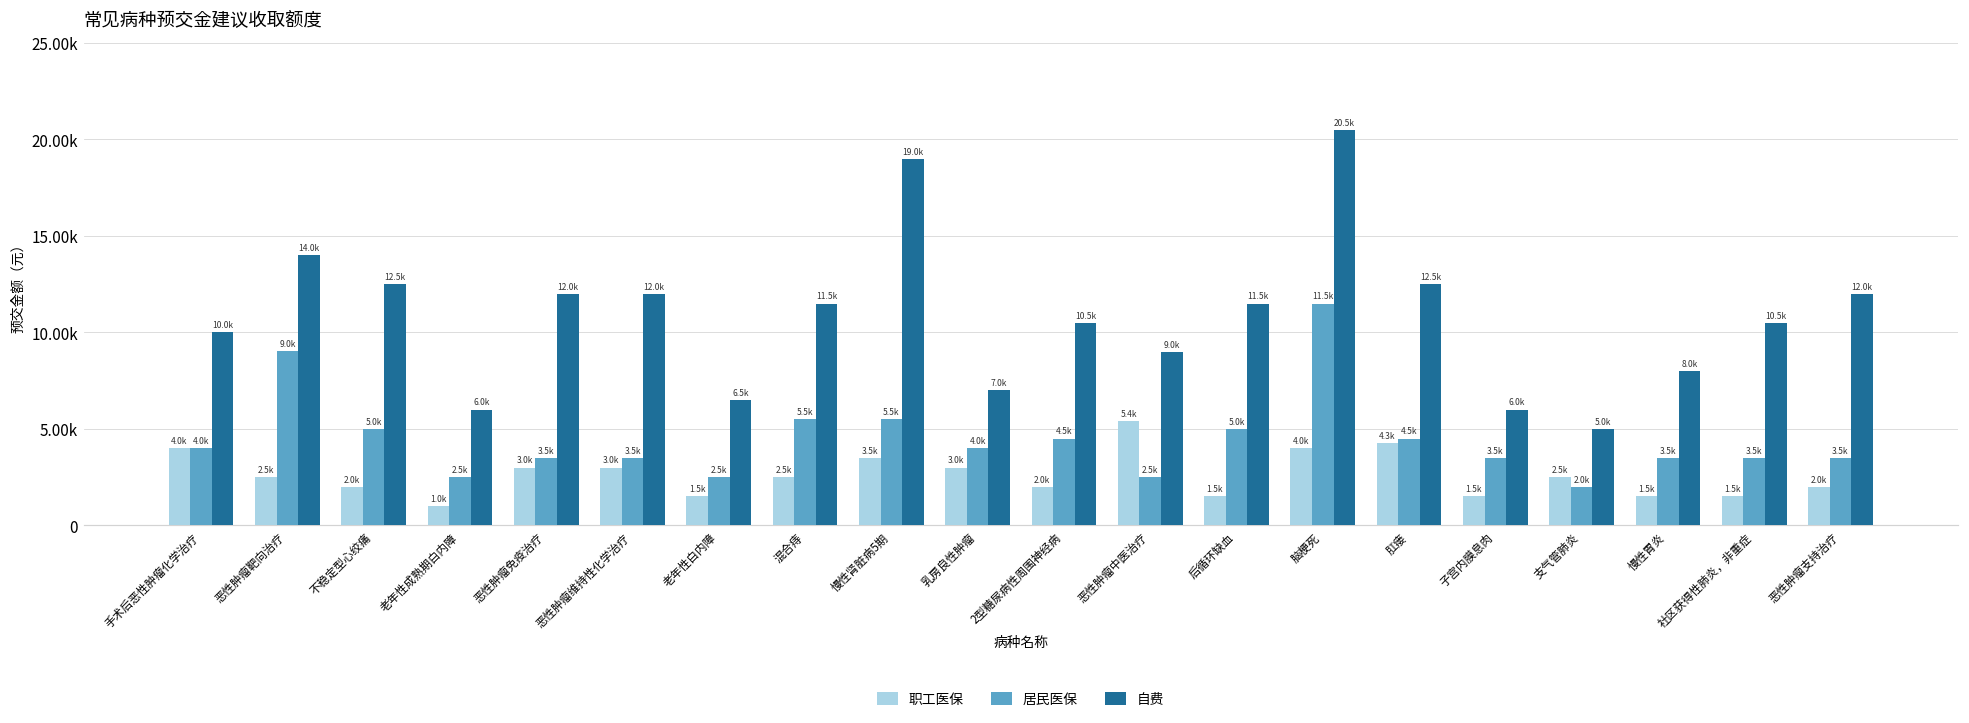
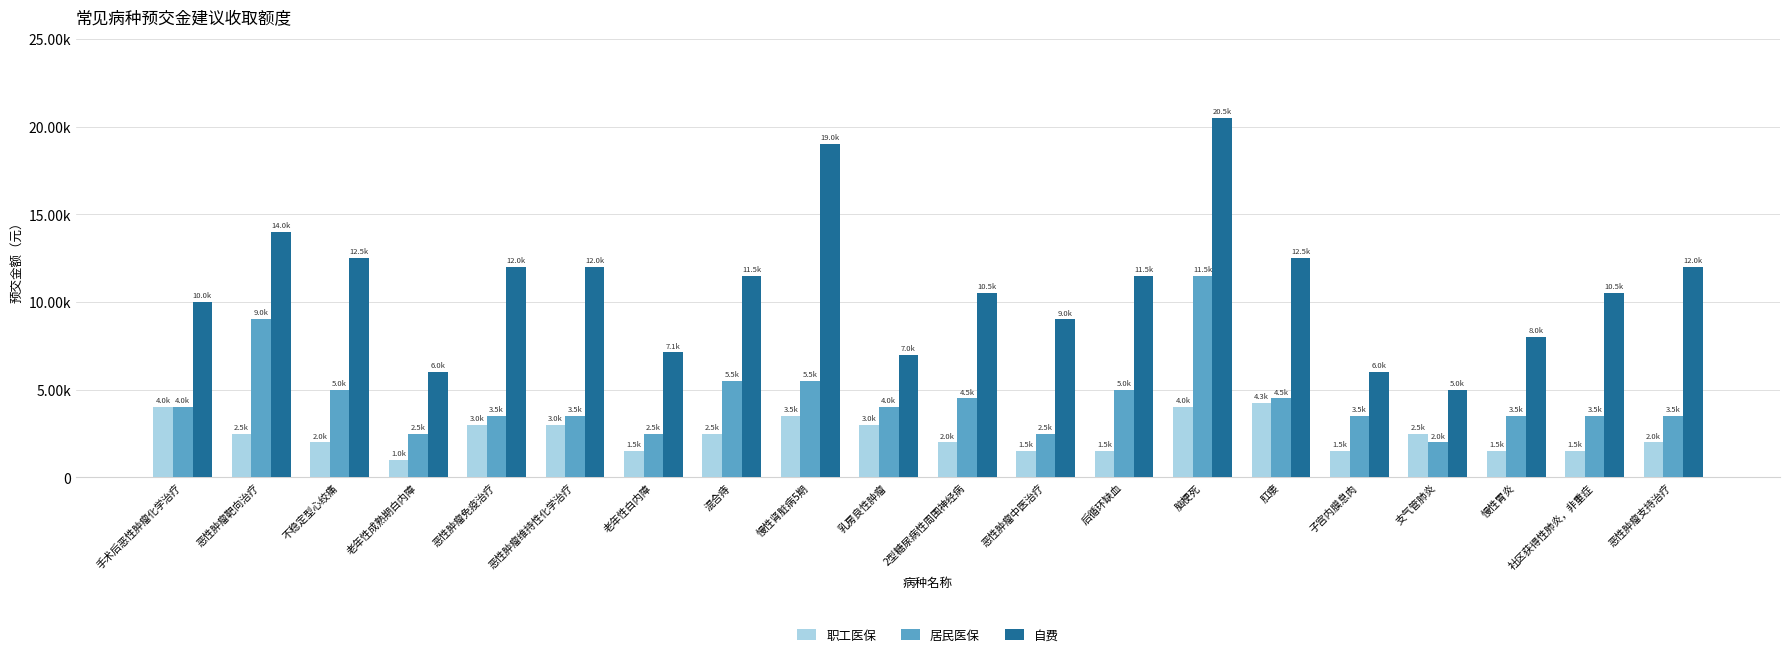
  {
    "职工医保": {
      "手术后恶性肿瘤化学治疗": "4.0k",
      "恶性肿瘤靶向治疗": "2.5k",
      "不稳定型心绞痛": "2.0k",
      "老年性成熟期白内障": "1.0k",
      "恶性肿瘤免疫治疗": "3.0k",
      "恶性肿瘤维持性化学治疗": "3.0k",
      "老年性白内障": "1.5k",
      "混合痔": "2.5k",
      "慢性肾脏病5期": "3.5k",
      "乳房良性肿瘤": "3.0k",
      "2型糖尿病性周围神经病": "2.0k",
-     "恶性肿瘤中医治疗": "5.4k",
+     "恶性肿瘤中医治疗": "1.5k",
      "后循环缺血": "1.5k",
      "脑梗死": "4.0k",
      "肛瘘": "4.3k",
      "子宫内膜息肉": "1.5k",
      "支气管肺炎": "2.5k",
      "慢性胃炎": "1.5k",
      "社区获得性肺炎，非重症": "1.5k",
      "恶性肿瘤支持治疗": "2.0k"
    },
    "居民医保": {
      "手术后恶性肿瘤化学治疗": "4.0k",
      "恶性肿瘤靶向治疗": "9.0k",
      "不稳定型心绞痛": "5.0k",
      "老年性成熟期白内障": "2.5k",
      "恶性肿瘤免疫治疗": "3.5k",
      "恶性肿瘤维持性化学治疗": "3.5k",
      "老年性白内障": "2.5k",
      "混合痔": "5.5k",
      "慢性肾脏病5期": "5.5k",
      "乳房良性肿瘤": "4.0k",
      "2型糖尿病性周围神经病": "4.5k",
      "恶性肿瘤中医治疗": "2.5k",
      "后循环缺血": "5.0k",
      "脑梗死": "11.5k",
      "肛瘘": "4.5k",
      "子宫内膜息肉": "3.5k",
      "支气管肺炎": "2.0k",
      "慢性胃炎": "3.5k",
      "社区获得性肺炎，非重症": "3.5k",
      "恶性肿瘤支持治疗": "3.5k"
    },
    "自费": {
      "手术后恶性肿瘤化学治疗": "10.0k",
      "恶性肿瘤靶向治疗": "14.0k",
      "不稳定型心绞痛": "12.5k",
      "老年性成熟期白内障": "6.0k",
      "恶性肿瘤免疫治疗": "12.0k",
      "恶性肿瘤维持性化学治疗": "12.0k",
-     "老年性白内障": "6.5k",
+     "老年性白内障": "7.1k",
      "混合痔": "11.5k",
      "慢性肾脏病5期": "19.0k",
      "乳房良性肿瘤": "7.0k",
      "2型糖尿病性周围神经病": "10.5k",
      "恶性肿瘤中医治疗": "9.0k",
      "后循环缺血": "11.5k",
      "脑梗死": "20.5k",
      "肛瘘": "12.5k",
      "子宫内膜息肉": "6.0k",
      "支气管肺炎": "5.0k",
      "慢性胃炎": "8.0k",
      "社区获得性肺炎，非重症": "10.5k",
      "恶性肿瘤支持治疗": "12.0k"
    }
  }
